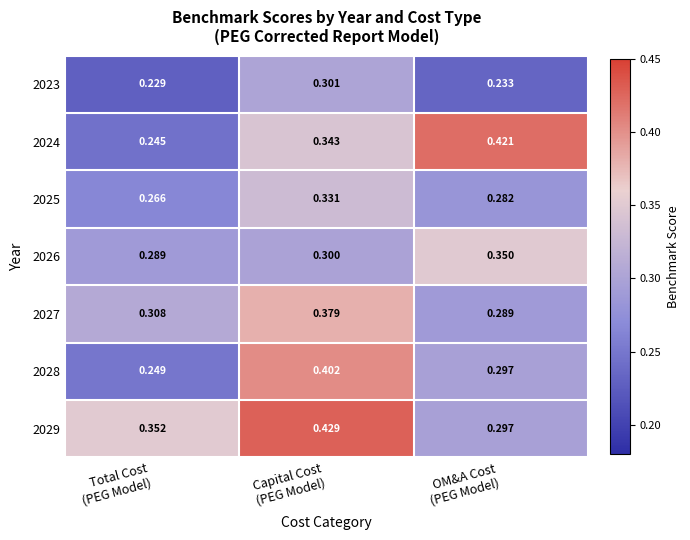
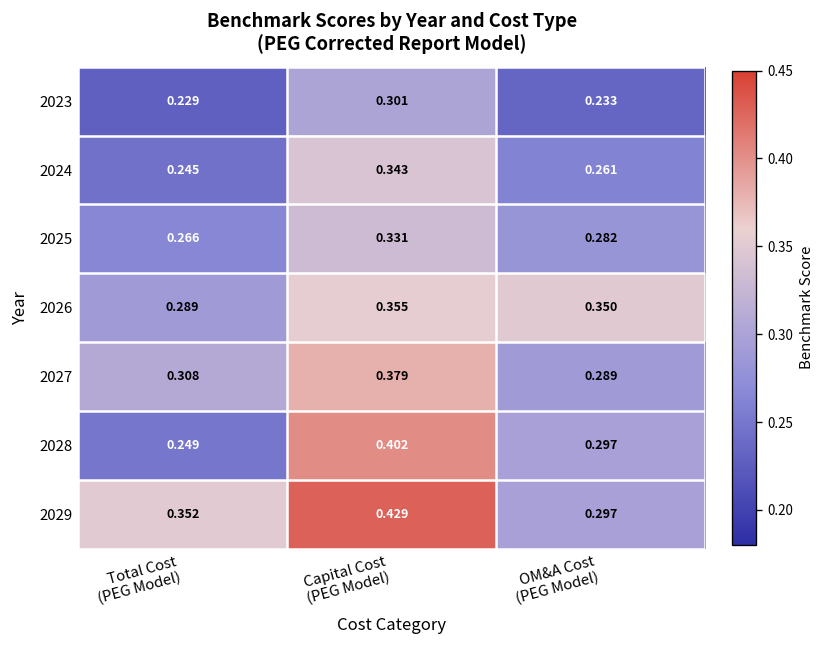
  {
    "2023": {
      "Total Cost (PEG Model)": 0.229,
      "Capital Cost (PEG Model)": 0.301,
      "OM&A Cost (PEG Model)": 0.233
    },
    "2024": {
      "Total Cost (PEG Model)": 0.245,
      "Capital Cost (PEG Model)": 0.343,
-     "OM&A Cost (PEG Model)": 0.421
+     "OM&A Cost (PEG Model)": 0.261
    },
    "2025": {
      "Total Cost (PEG Model)": 0.266,
      "Capital Cost (PEG Model)": 0.331,
      "OM&A Cost (PEG Model)": 0.282
    },
    "2026": {
      "Total Cost (PEG Model)": 0.289,
-     "Capital Cost (PEG Model)": 0.300,
+     "Capital Cost (PEG Model)": 0.355,
      "OM&A Cost (PEG Model)": 0.350
    },
    "2027": {
      "Total Cost (PEG Model)": 0.308,
      "Capital Cost (PEG Model)": 0.379,
      "OM&A Cost (PEG Model)": 0.289
    },
    "2028": {
      "Total Cost (PEG Model)": 0.249,
      "Capital Cost (PEG Model)": 0.402,
      "OM&A Cost (PEG Model)": 0.297
    },
    "2029": {
      "Total Cost (PEG Model)": 0.352,
      "Capital Cost (PEG Model)": 0.429,
      "OM&A Cost (PEG Model)": 0.297
    }
  }
